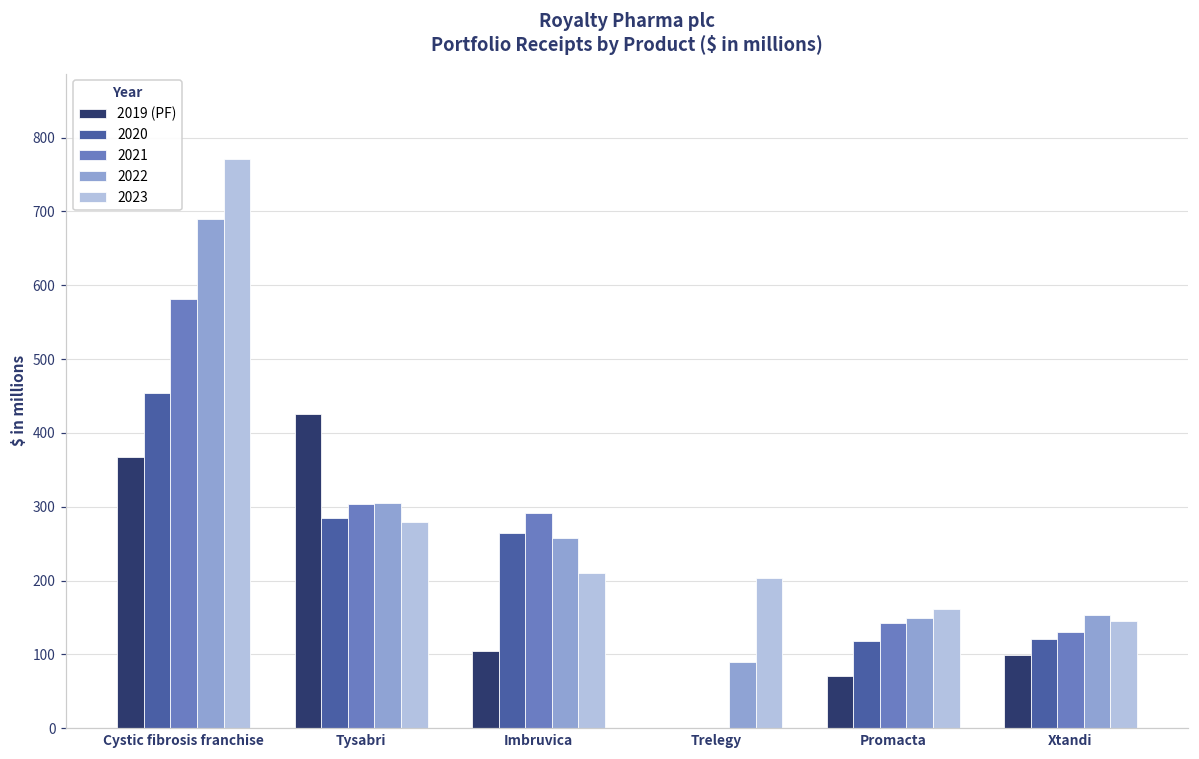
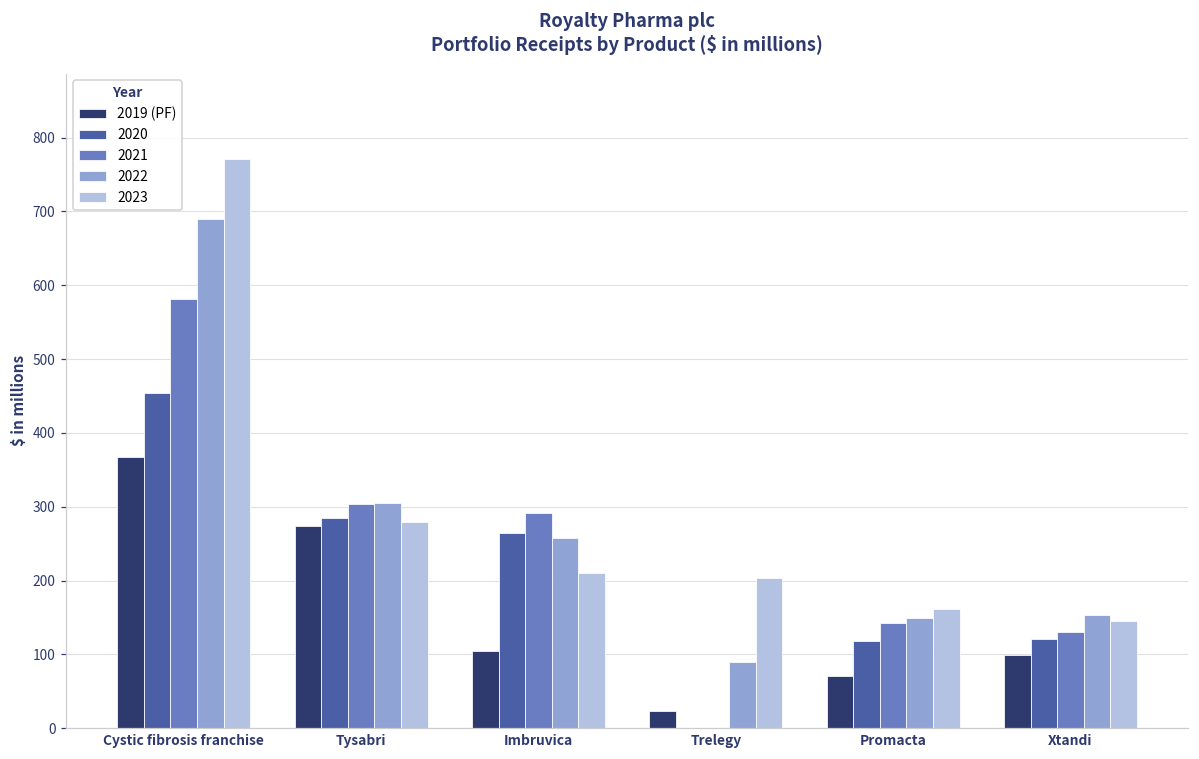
  {
    "2019 (PF)": {
      "Cystic fibrosis franchise": 370,
-     "Tysabri": 430,
+     "Tysabri": 270,
      "Imbruvica": 110,
-     "Trelegy": 0,
+     "Trelegy": 20,
      "Promacta": 70,
      "Xtandi": 100
    }
  }
